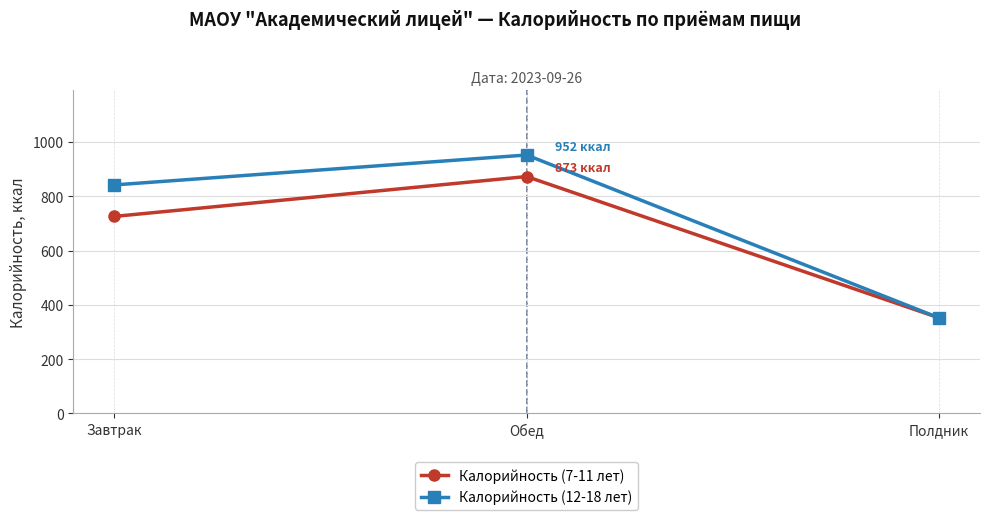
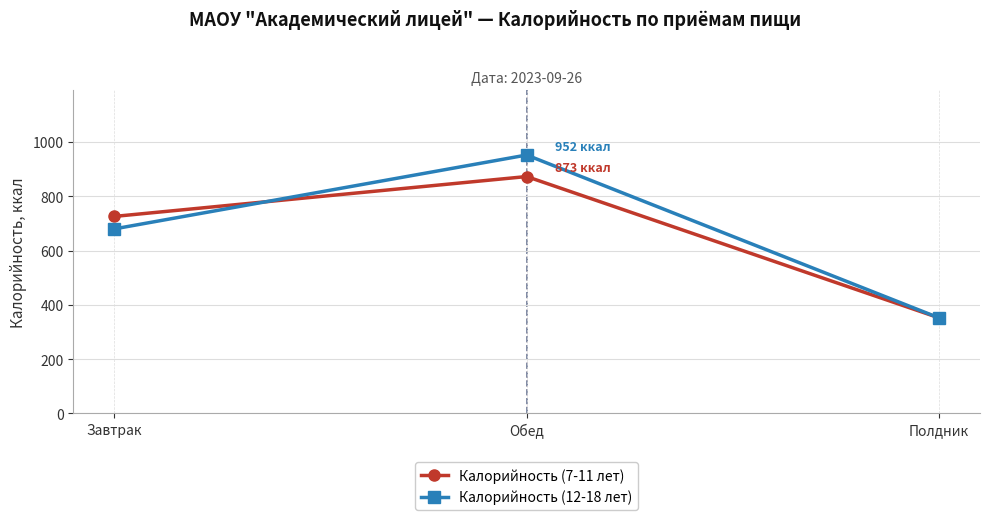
  {
    "Калорийность (7-11 лет)": {
      "Завтрак": 730,
      "Обед": 870
    },
    "Калорийность (12-18 лет)": {
-     "Завтрак": 840,
+     "Завтрак": 680,
      "Обед": 950
    }
  }
